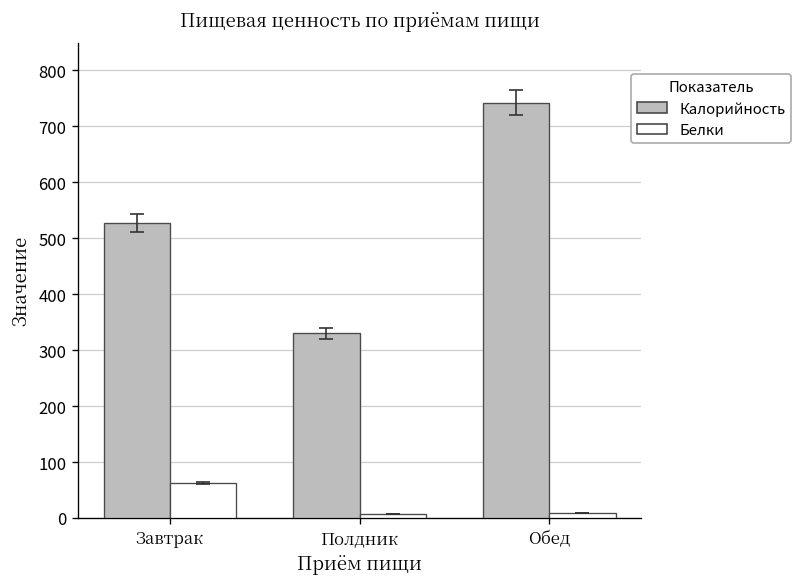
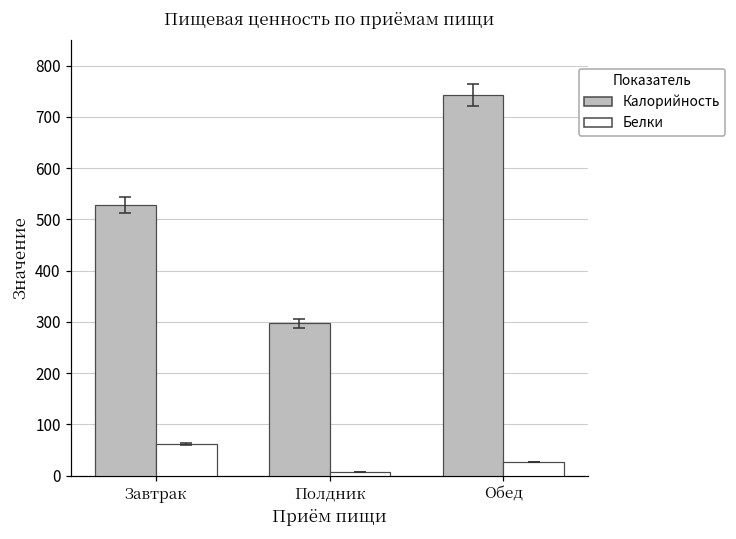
  {
    "Калорийность": {
      "Завтрак": 530,
-     "Полдник": 330,
+     "Полдник": 300,
      "Обед": 740
    },
    "Белки": {
      "Завтрак": 60,
      "Полдник": 10,
-     "Обед": 10
+     "Обед": 30
    }
  }
